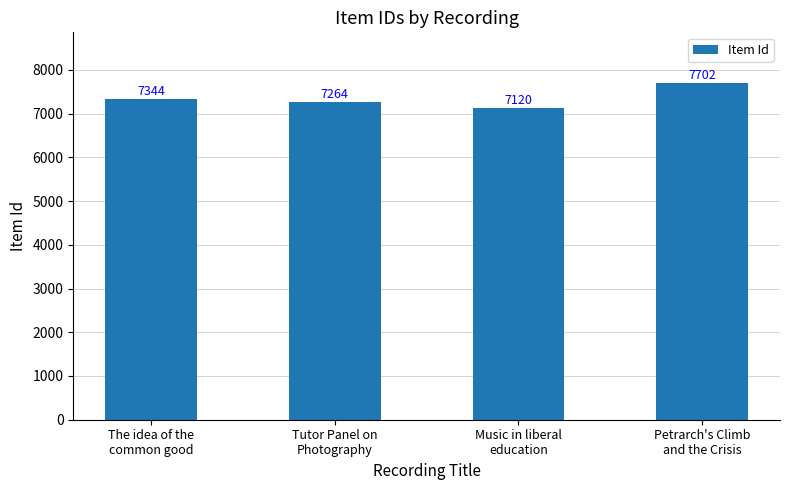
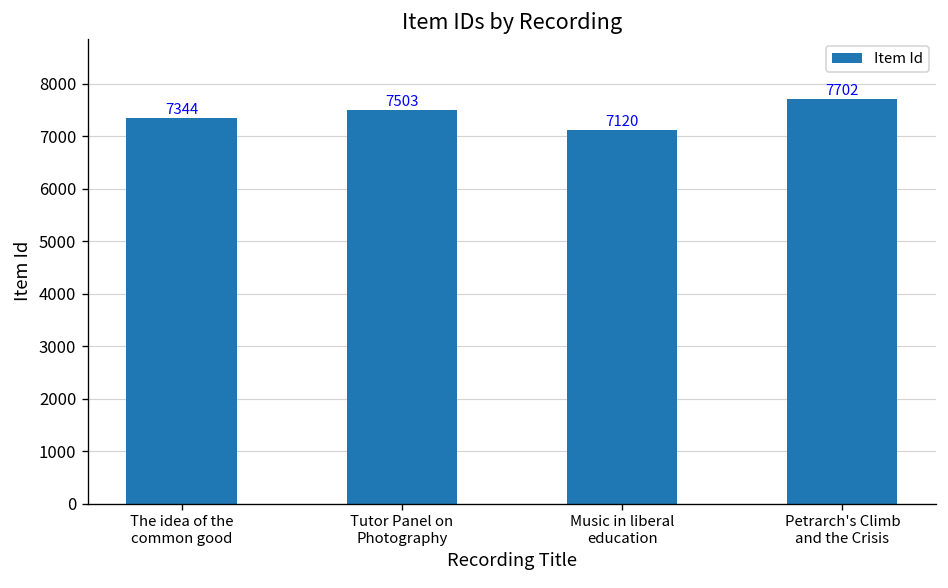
  {
    "The idea of the common good": 7344,
-   "Tutor Panel on Photography": 7264,
+   "Tutor Panel on Photography": 7503,
    "Music in liberal education": 7120,
    "Petrarch's Climb and the Crisis": 7702
  }
